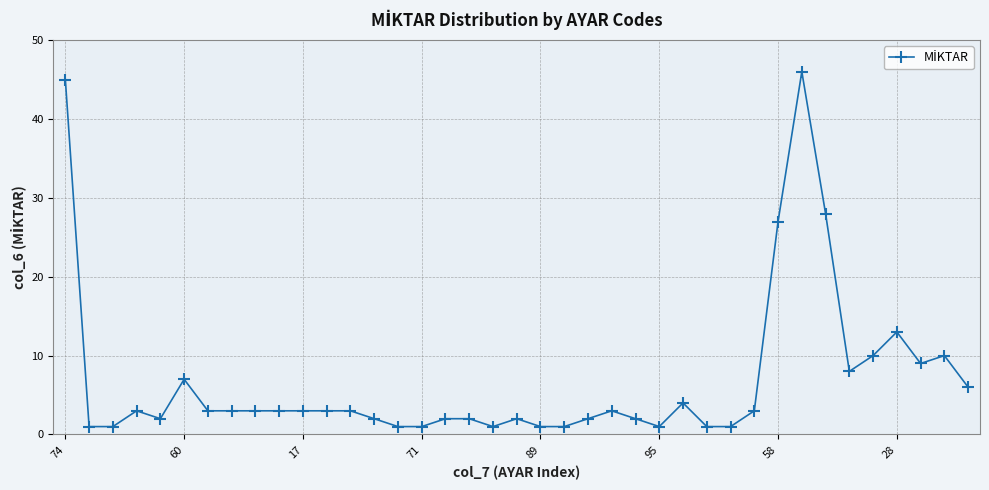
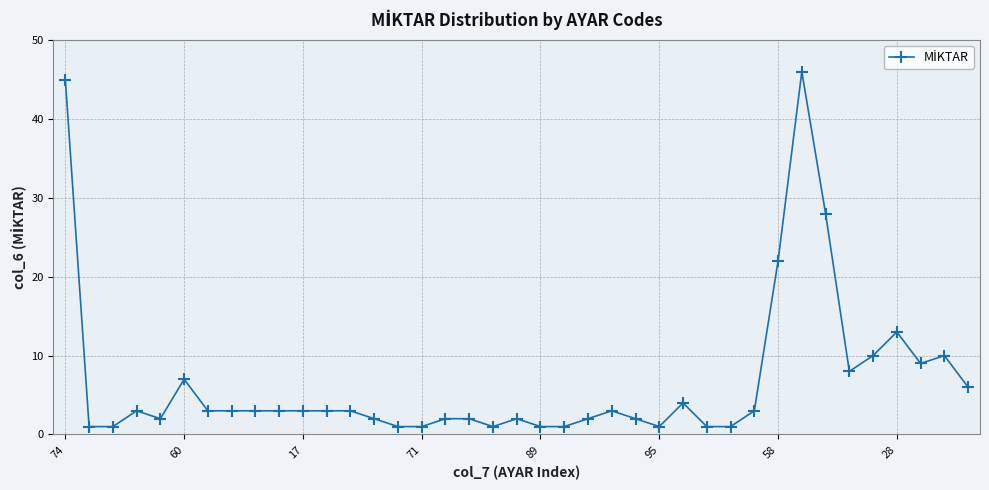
  {
    "74": 45,
    "60": 7,
    "71": 1,
    "89": 1,
    "95": 1,
-   "58": 27
+   "58": 22
  }
